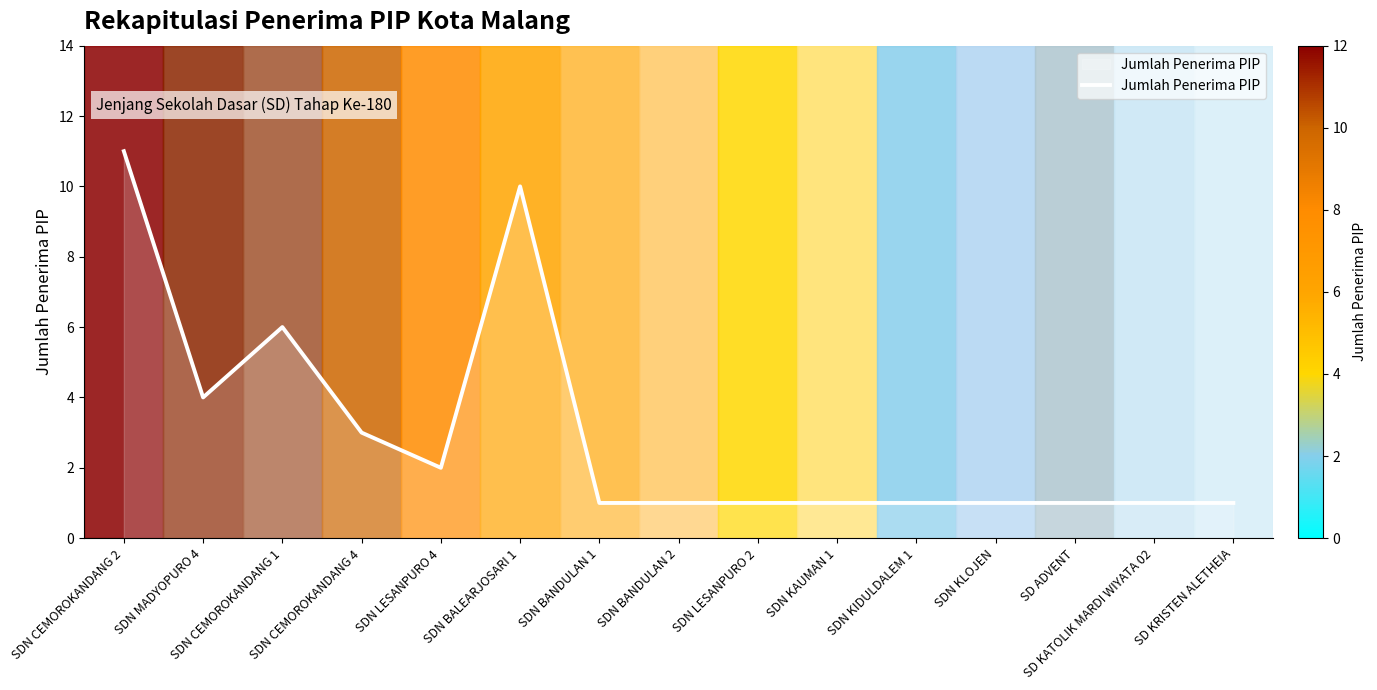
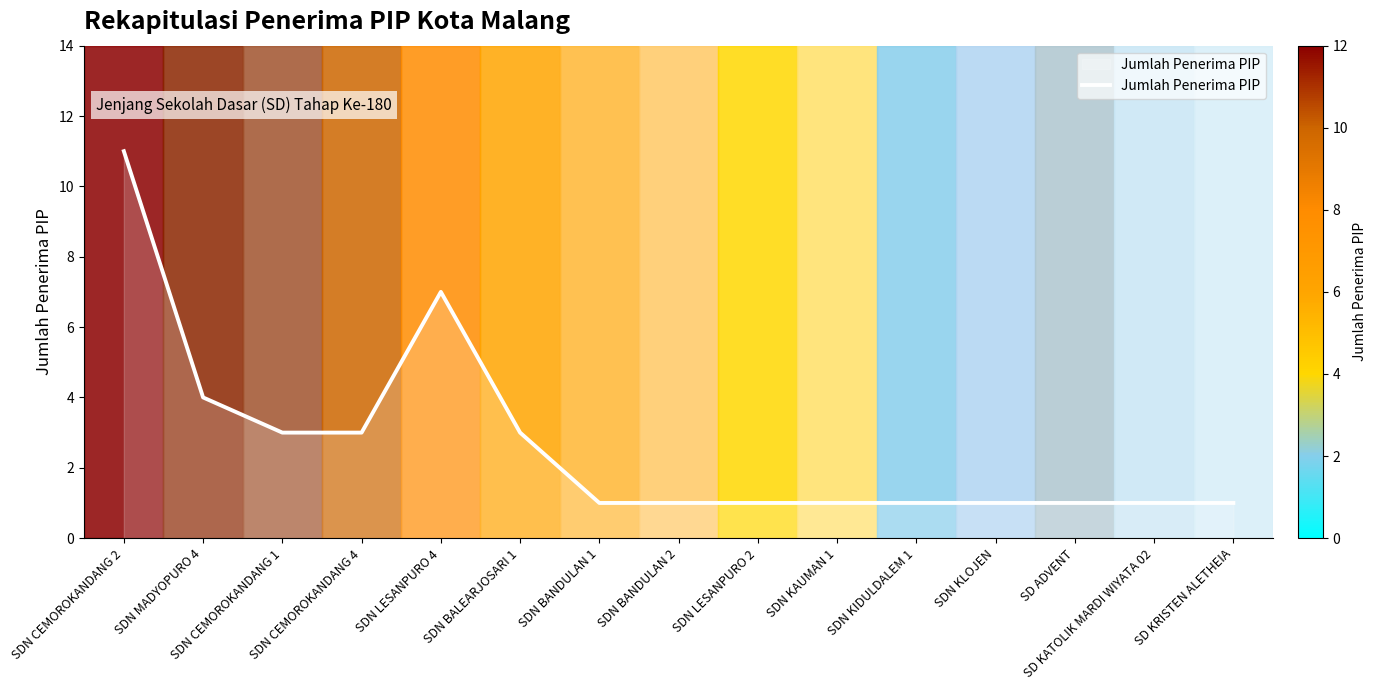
  {
    "SDN CEMOROKANDANG 2": 11,
    "SDN MADYOPURO 4": 4,
-   "SDN CEMOROKANDANG 1": 6,
+   "SDN CEMOROKANDANG 1": 3,
    "SDN CEMOROKANDANG 4": 3,
-   "SDN LESANPURO 4": 2,
-   "SDN BALEARJOSARI 1": 10,
+   "SDN LESANPURO 4": 7,
+   "SDN BALEARJOSARI 1": 3,
    "SDN BANDULAN 1": 1,
    "SDN BANDULAN 2": 1,
    "SDN LESANPURO 2": 1,
    "SDN KAUMAN 1": 1,
    "SDN KIDULDALEM 1": 1,
    "SDN KLOJEN": 1,
    "SD ADVENT": 1,
    "SD KATOLIK MARDI WIYATA 02": 1,
    "SD KRISTEN ALETHEIA": 1
  }
